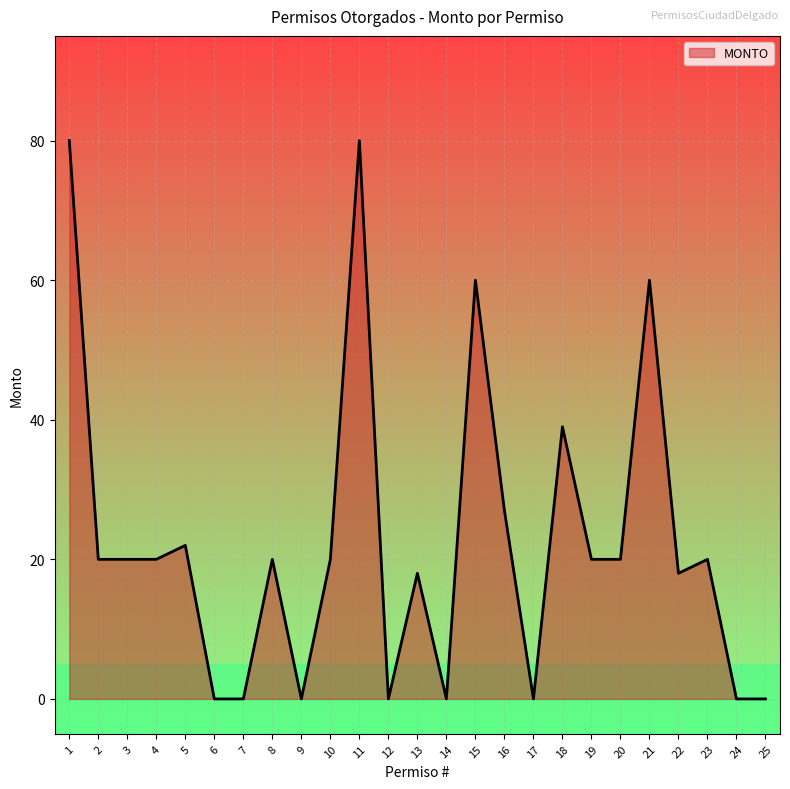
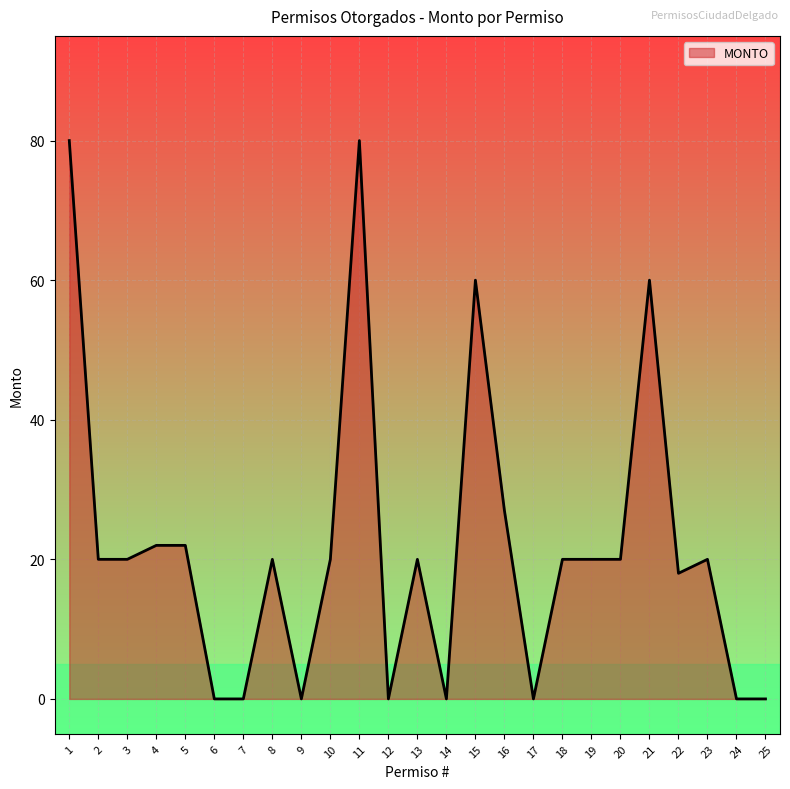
  {
    "1": 80,
    "2": 20,
    "3": 20,
-   "4": 20,
+   "4": 22,
    "5": 22,
    "8": 20,
    "10": 20,
    "11": 80,
-   "13": 18,
+   "13": 20,
    "15": 60,
    "16": 27,
-   "18": 39,
+   "18": 20,
    "19": 20,
    "20": 20,
    "21": 60,
    "22": 18,
    "23": 20
  }
